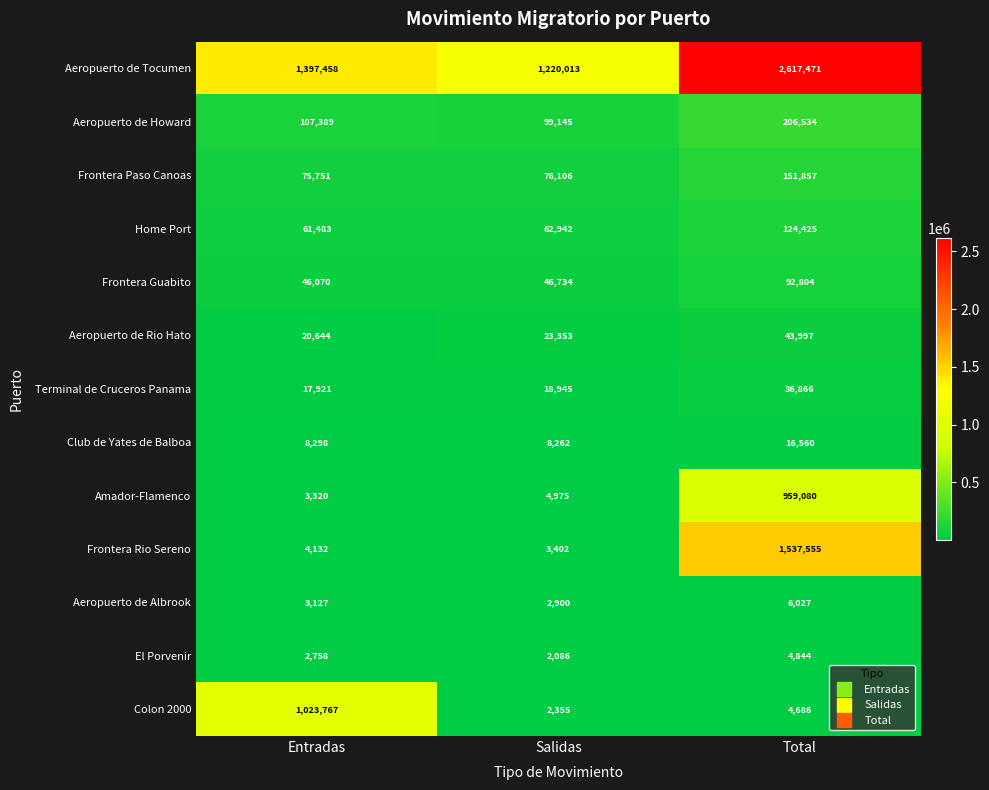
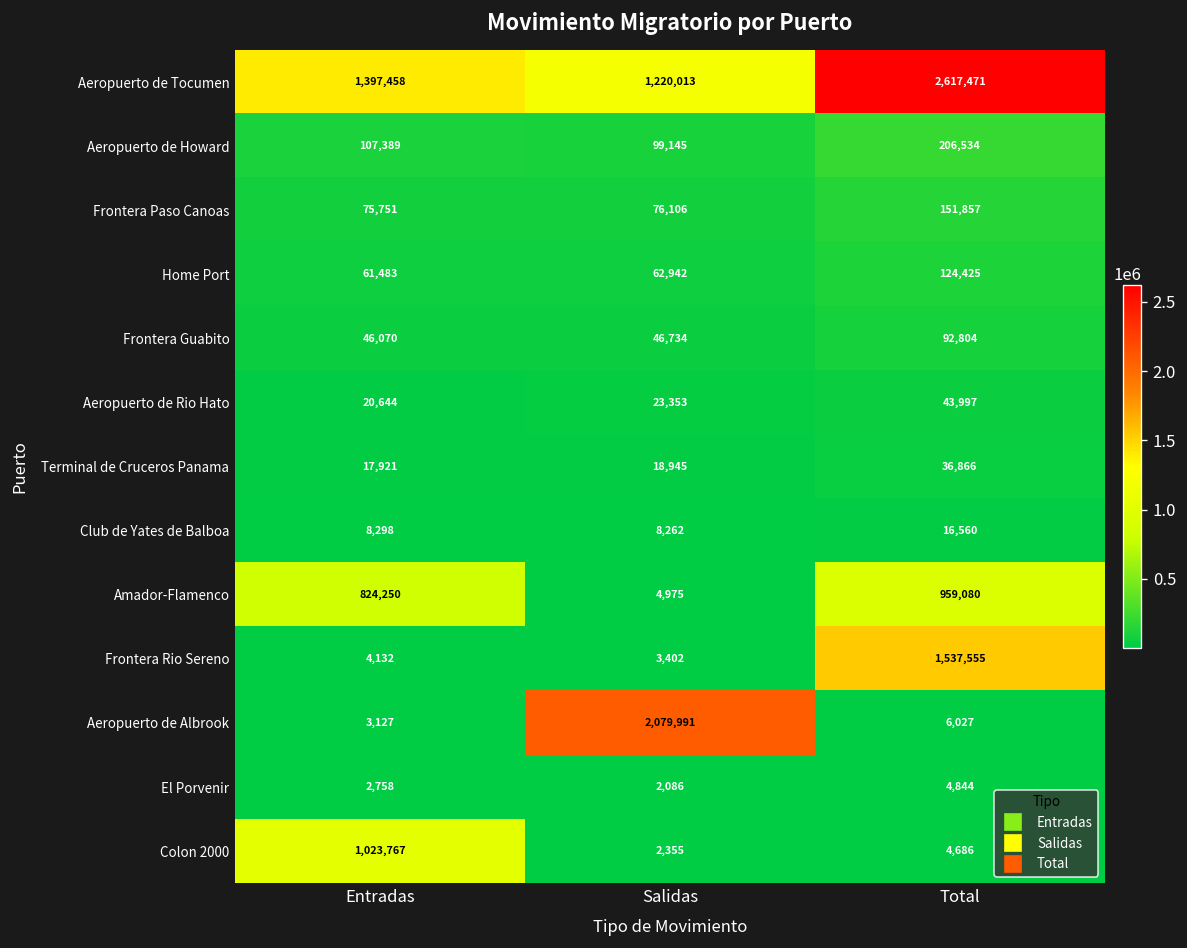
  {
    "Aeropuerto de Tocumen": {
      "Entradas": "1,397,458",
      "Salidas": "1,220,013",
      "Total": "2,617,471"
    },
    "Aeropuerto de Howard": {
      "Entradas": "107,389",
      "Salidas": "99,145",
      "Total": "206,534"
    },
    "Frontera Paso Canoas": {
      "Entradas": "75,751",
      "Salidas": "76,106",
      "Total": "151,857"
    },
    "Home Port": {
      "Entradas": "61,483",
      "Salidas": "62,942",
      "Total": "124,425"
    },
    "Frontera Guabito": {
      "Entradas": "46,070",
      "Salidas": "46,734",
      "Total": "92,804"
    },
    "Aeropuerto de Rio Hato": {
      "Entradas": "20,644",
      "Salidas": "23,353",
      "Total": "43,997"
    },
    "Terminal de Cruceros Panama": {
      "Entradas": "17,921",
      "Salidas": "18,945",
      "Total": "36,866"
    },
    "Club de Yates de Balboa": {
      "Entradas": "8,298",
      "Salidas": "8,262",
      "Total": "16,560"
    },
    "Amador-Flamenco": {
-     "Entradas": "3,320",
+     "Entradas": "824,250",
      "Salidas": "4,975",
      "Total": "959,080"
    },
    "Frontera Rio Sereno": {
      "Entradas": "4,132",
      "Salidas": "3,402",
      "Total": "1,537,555"
    },
    "Aeropuerto de Albrook": {
      "Entradas": "3,127",
-     "Salidas": "2,900",
+     "Salidas": "2,079,991",
      "Total": "6,027"
    },
    "El Porvenir": {
      "Entradas": "2,758",
      "Salidas": "2,086",
      "Total": "4,844"
    },
    "Colon 2000": {
      "Entradas": "1,023,767",
      "Salidas": "2,355",
      "Total": "4,686"
    }
  }
